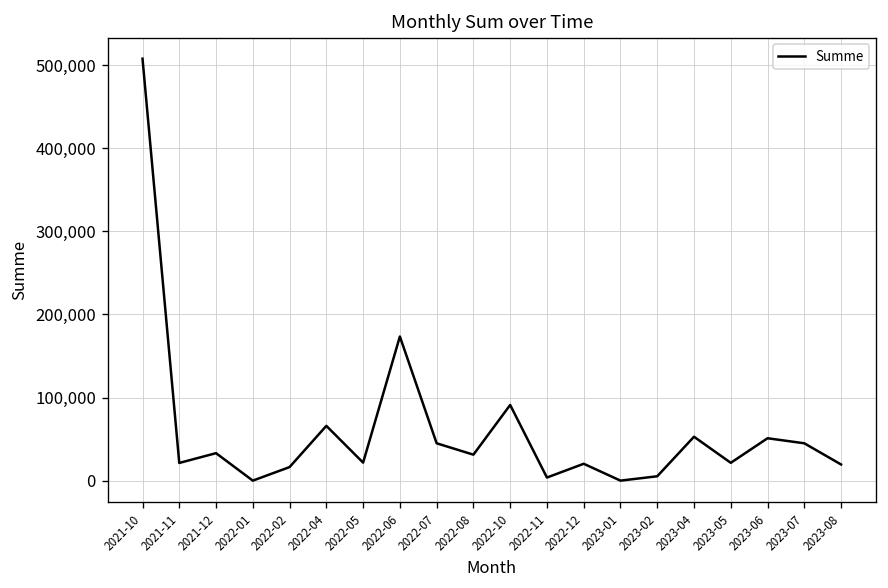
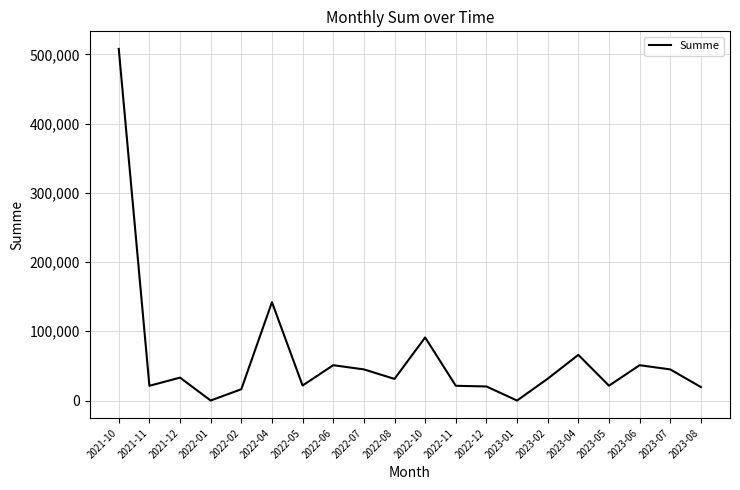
  {
    "2021-10": "510,000",
    "2021-11": "20,000",
    "2021-12": "30,000",
    "2022-01": "0",
    "2022-02": "20,000",
-   "2022-04": "70,000",
+   "2022-04": "140,000",
    "2022-05": "20,000",
-   "2022-06": "170,000",
+   "2022-06": "50,000",
    "2022-07": "40,000",
    "2022-08": "30,000",
    "2022-10": "90,000",
-   "2022-11": "0",
+   "2022-11": "20,000",
    "2022-12": "20,000",
    "2023-01": "0",
-   "2023-02": "10,000",
-   "2023-04": "50,000",
+   "2023-02": "30,000",
+   "2023-04": "70,000",
    "2023-05": "20,000",
    "2023-06": "50,000",
    "2023-07": "40,000",
    "2023-08": "20,000"
  }
